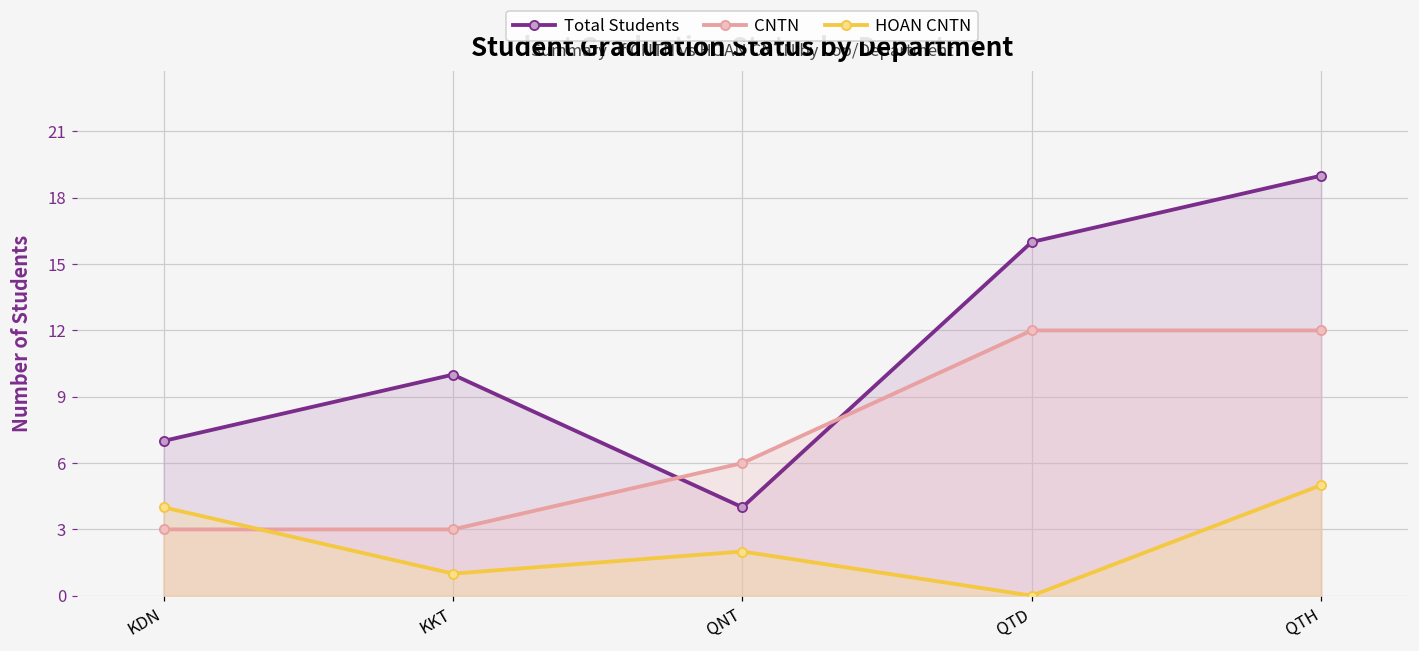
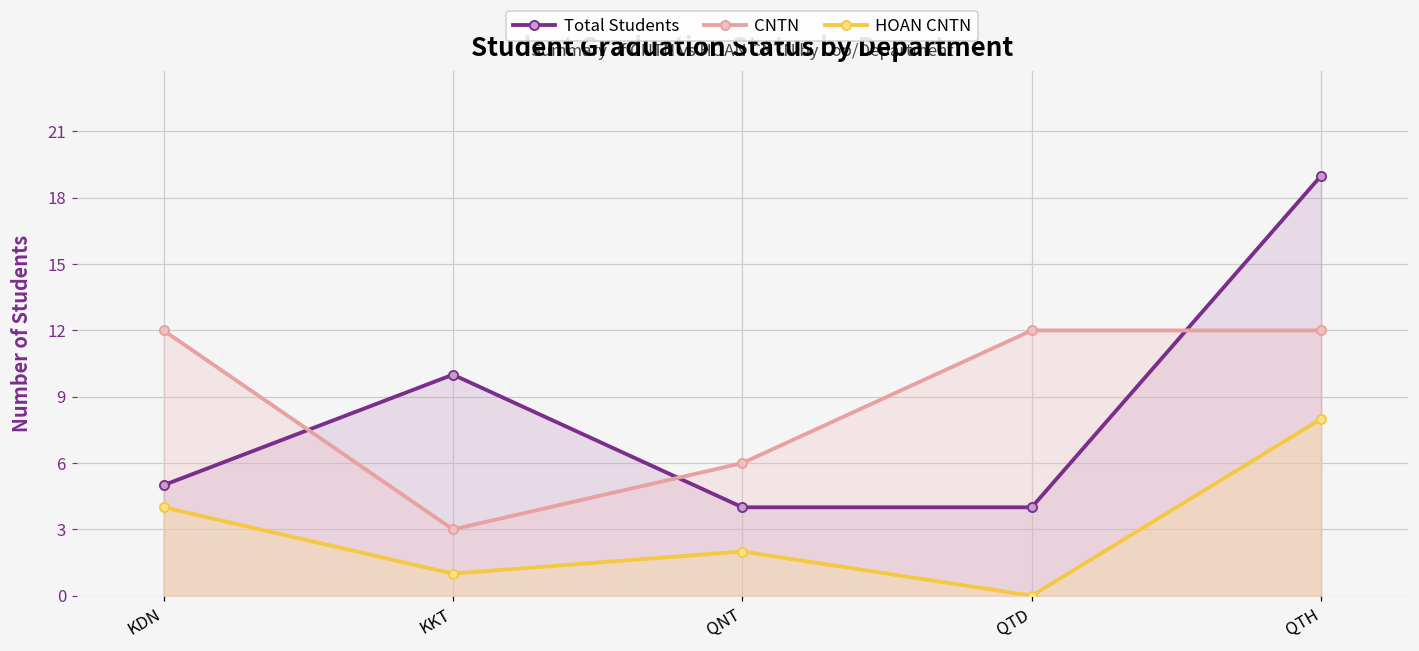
  {
    "Total Students": {
-     "KDN": 7,
+     "KDN": 5,
      "KKT": 10,
      "QNT": 4,
-     "QTD": 16,
+     "QTD": 4,
      "QTH": 19
    },
    "CNTN": {
-     "KDN": 3,
+     "KDN": 12,
      "KKT": 3,
      "QNT": 6,
      "QTD": 12,
      "QTH": 12
    },
    "HOAN CNTN": {
      "KDN": 4,
      "KKT": 1,
      "QNT": 2,
      "QTD": 0,
-     "QTH": 5
+     "QTH": 8
    }
  }
